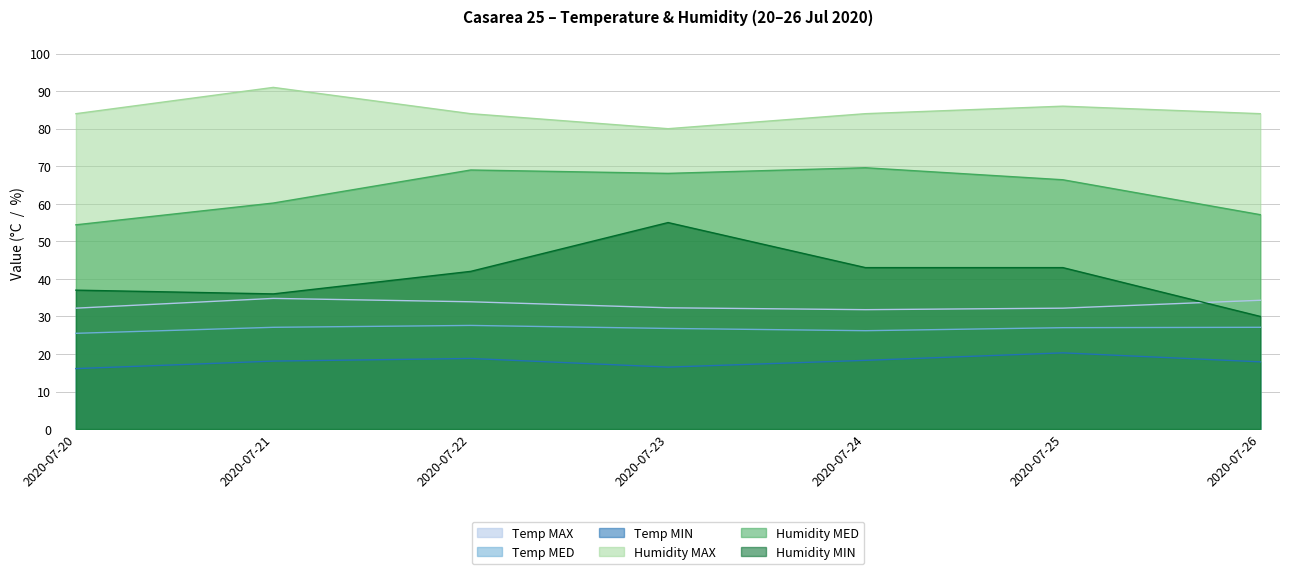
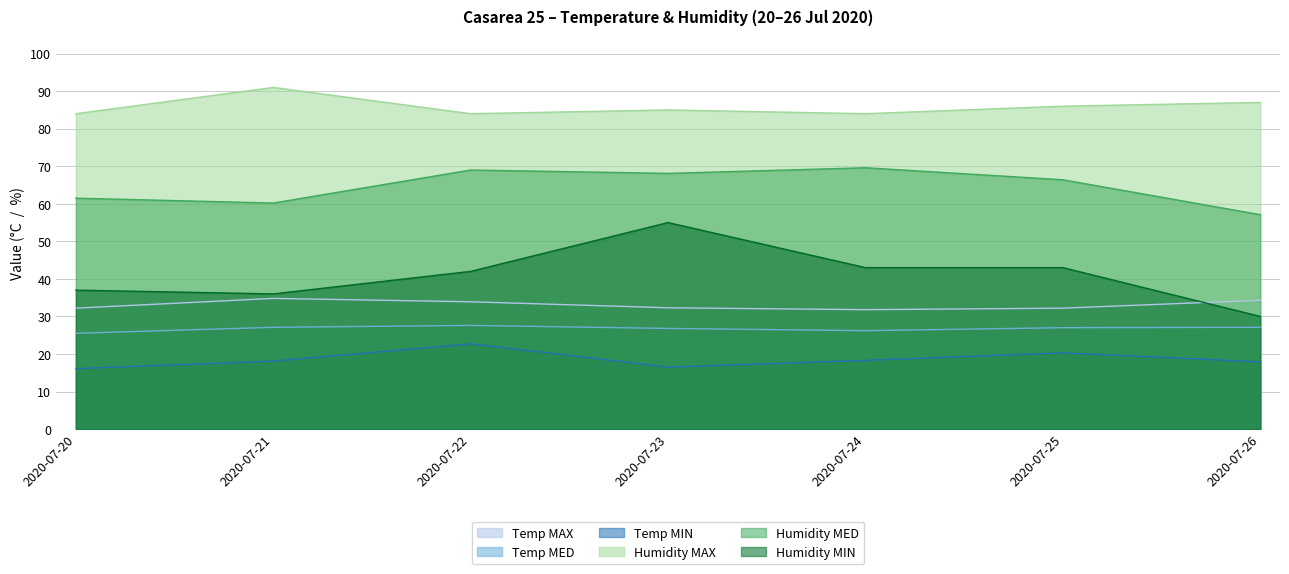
  {
    "Temp MIN": {
      "2020-07-20": 16,
      "2020-07-21": 18,
-     "2020-07-22": 19,
+     "2020-07-22": 23,
      "2020-07-23": 17,
      "2020-07-24": 18,
      "2020-07-25": 20,
      "2020-07-26": 18
    },
    "Humidity MAX": {
      "2020-07-20": 84,
      "2020-07-21": 91,
      "2020-07-22": 84,
-     "2020-07-23": 80,
+     "2020-07-23": 85,
      "2020-07-24": 84,
      "2020-07-25": 86,
-     "2020-07-26": 84
+     "2020-07-26": 87
    },
    "Humidity MED": {
-     "2020-07-20": 54,
+     "2020-07-20": 62,
      "2020-07-21": 60,
      "2020-07-22": 69,
      "2020-07-23": 68,
      "2020-07-24": 70,
      "2020-07-25": 66,
      "2020-07-26": 57
    },
    "Humidity MIN": {
      "2020-07-20": 37,
      "2020-07-21": 36,
      "2020-07-22": 42,
      "2020-07-23": 55,
      "2020-07-24": 43,
      "2020-07-25": 43,
      "2020-07-26": 30
    }
  }
